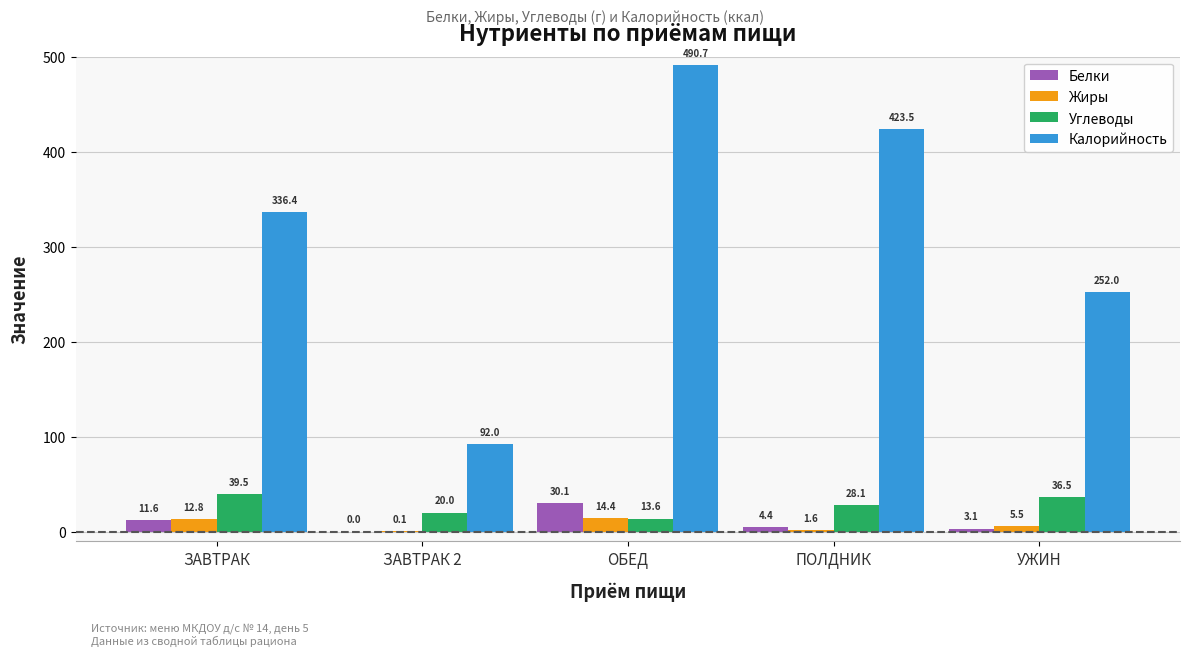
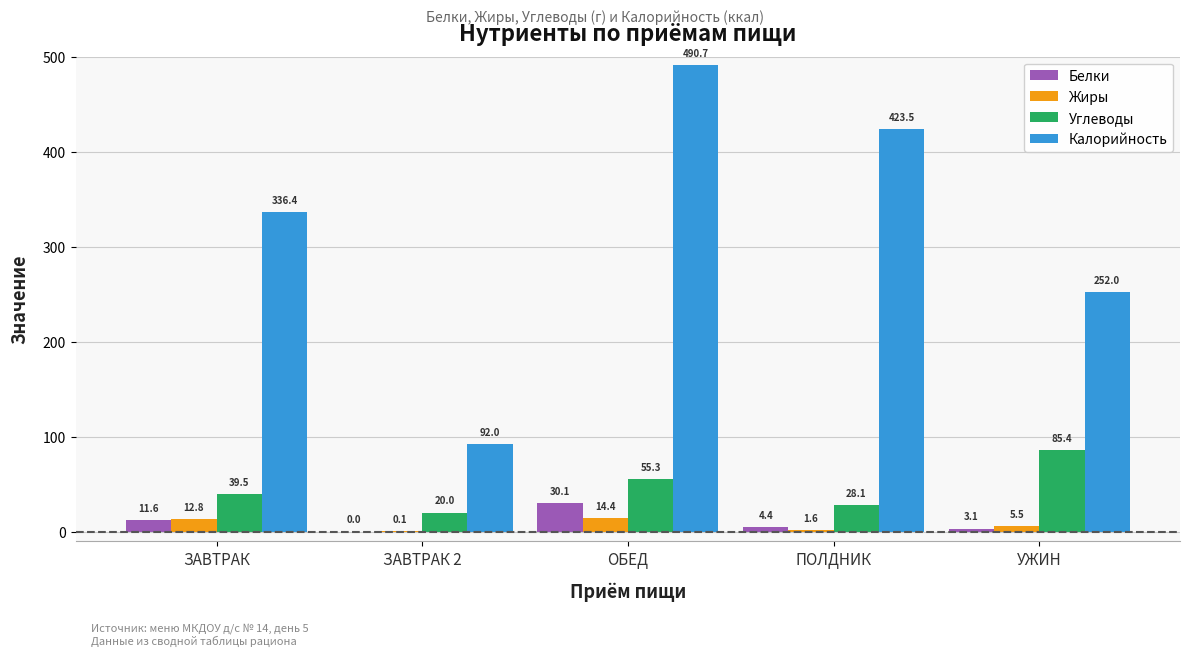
  {
    "Белки": {
      "ЗАВТРАК": 11.6,
      "ЗАВТРАК 2": 0.0,
      "ОБЕД": 30.1,
      "ПОЛДНИК": 4.4,
      "УЖИН": 3.1
    },
    "Жиры": {
      "ЗАВТРАК": 12.8,
      "ЗАВТРАК 2": 0.1,
      "ОБЕД": 14.4,
      "ПОЛДНИК": 1.6,
      "УЖИН": 5.5
    },
    "Углеводы": {
      "ЗАВТРАК": 39.5,
      "ЗАВТРАК 2": 20.0,
-     "ОБЕД": 13.6,
+     "ОБЕД": 55.3,
      "ПОЛДНИК": 28.1,
-     "УЖИН": 36.5
+     "УЖИН": 85.4
    },
    "Калорийность": {
      "ЗАВТРАК": 336.4,
      "ЗАВТРАК 2": 92.0,
      "ОБЕД": 490.7,
      "ПОЛДНИК": 423.5,
      "УЖИН": 252.0
    }
  }
